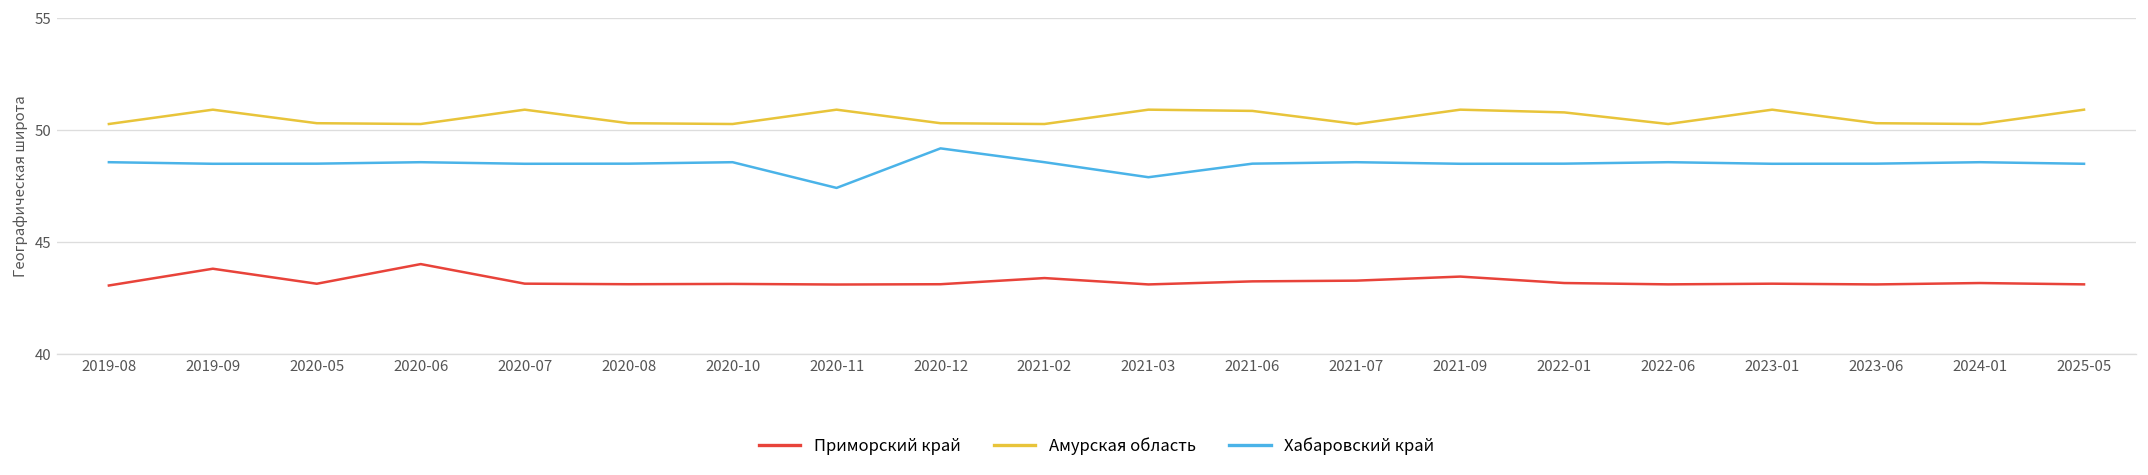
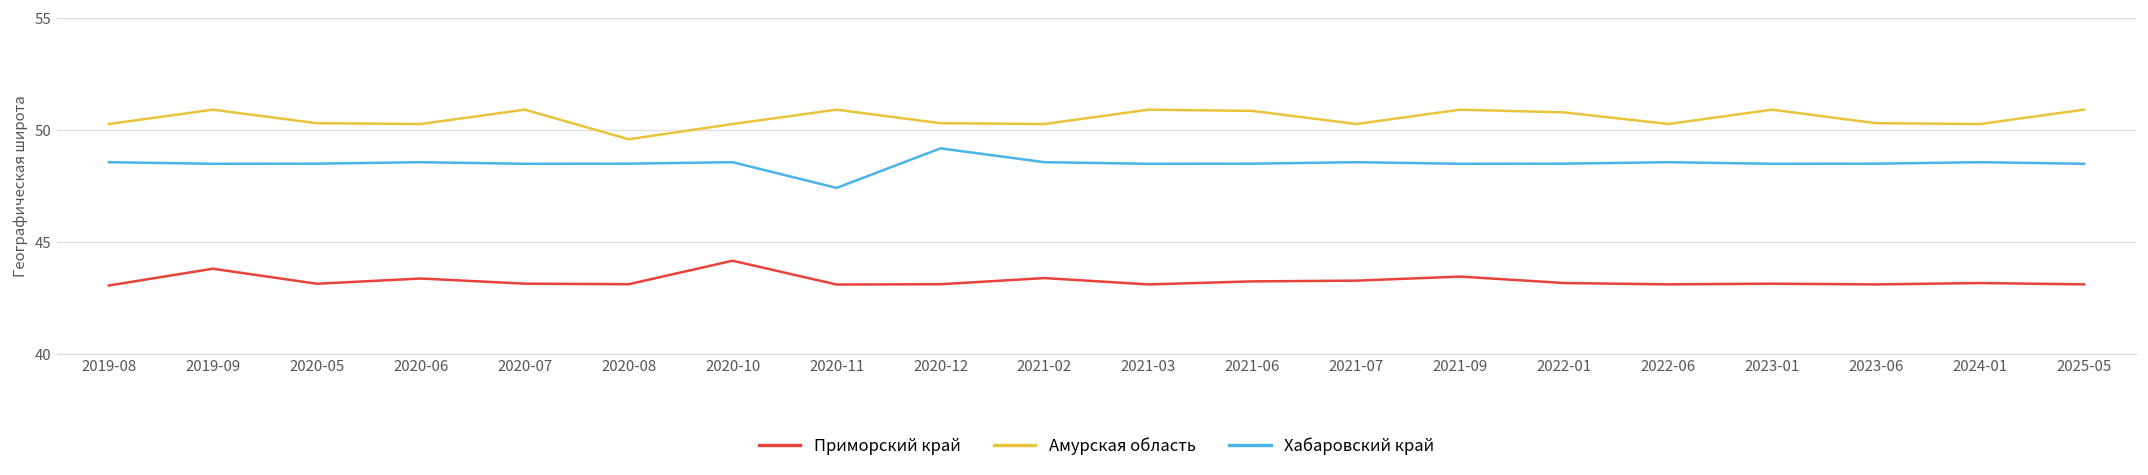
  {
    "Приморский край": {
      "2019-08": 43.0,
      "2019-09": 43.8,
      "2020-05": 43.1,
-     "2020-06": 44.0,
+     "2020-06": 43.4,
      "2020-07": 43.1,
      "2020-08": 43.1,
-     "2020-10": 43.1,
+     "2020-10": 44.2,
      "2020-11": 43.1,
      "2020-12": 43.1,
      "2021-02": 43.4,
      "2021-03": 43.1,
      "2021-06": 43.2,
      "2021-07": 43.3,
      "2021-09": 43.4,
      "2022-01": 43.2,
      "2022-06": 43.1,
      "2023-01": 43.1,
      "2023-06": 43.1,
      "2024-01": 43.2,
      "2025-05": 43.1
    },
    "Амурская область": {
      "2019-08": 50.3,
      "2019-09": 50.9,
      "2020-05": 50.3,
      "2020-06": 50.3,
      "2020-07": 50.9,
-     "2020-08": 50.3,
+     "2020-08": 49.6,
      "2020-10": 50.3,
      "2020-11": 50.9,
      "2020-12": 50.3,
      "2021-02": 50.3,
      "2021-03": 50.9,
      "2021-06": 50.8,
      "2021-07": 50.3,
      "2021-09": 50.9,
      "2022-01": 50.8,
      "2022-06": 50.3,
      "2023-01": 50.9,
      "2023-06": 50.3,
      "2024-01": 50.3,
      "2025-05": 50.9
    },
    "Хабаровский край": {
      "2019-08": 48.6,
      "2019-09": 48.5,
      "2020-05": 48.5,
      "2020-06": 48.6,
      "2020-07": 48.5,
      "2020-08": 48.5,
      "2020-10": 48.6,
      "2020-11": 47.4,
      "2020-12": 49.2,
      "2021-02": 48.6,
-     "2021-03": 47.9,
+     "2021-03": 48.5,
      "2021-06": 48.5,
      "2021-07": 48.6,
      "2021-09": 48.5,
      "2022-01": 48.5,
      "2022-06": 48.6,
      "2023-01": 48.5,
      "2023-06": 48.5,
      "2024-01": 48.6,
      "2025-05": 48.5
    }
  }
